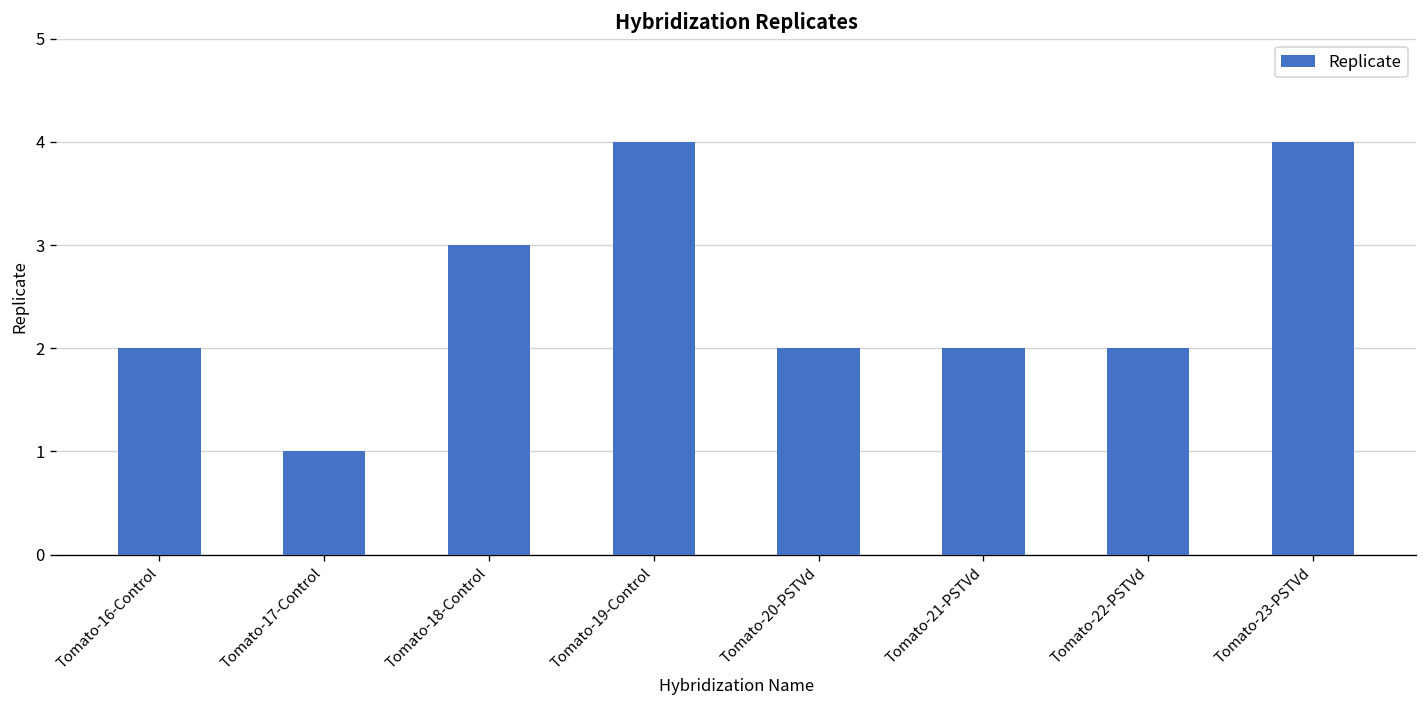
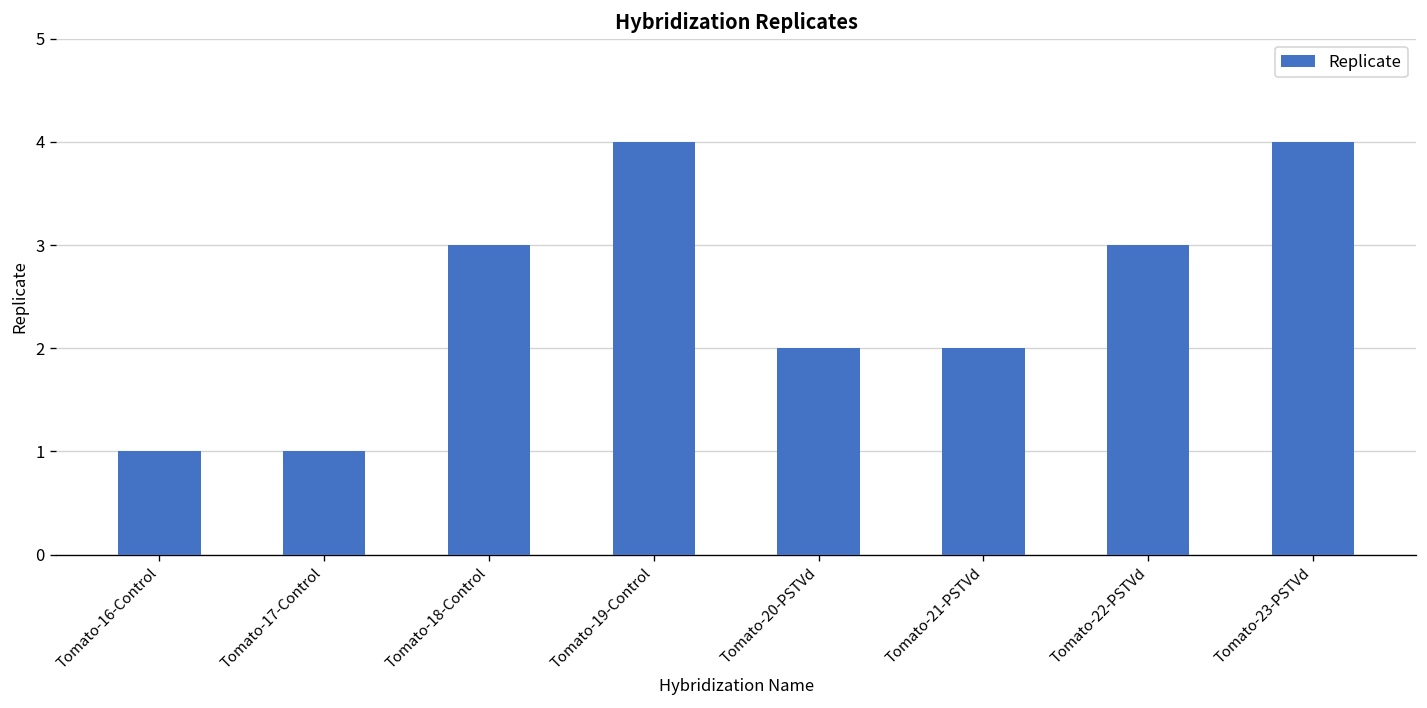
  {
-   "Tomato-16-Control": 2,
+   "Tomato-16-Control": 1,
    "Tomato-17-Control": 1,
    "Tomato-18-Control": 3,
    "Tomato-19-Control": 4,
    "Tomato-20-PSTVd": 2,
    "Tomato-21-PSTVd": 2,
-   "Tomato-22-PSTVd": 2,
+   "Tomato-22-PSTVd": 3,
    "Tomato-23-PSTVd": 4
  }
